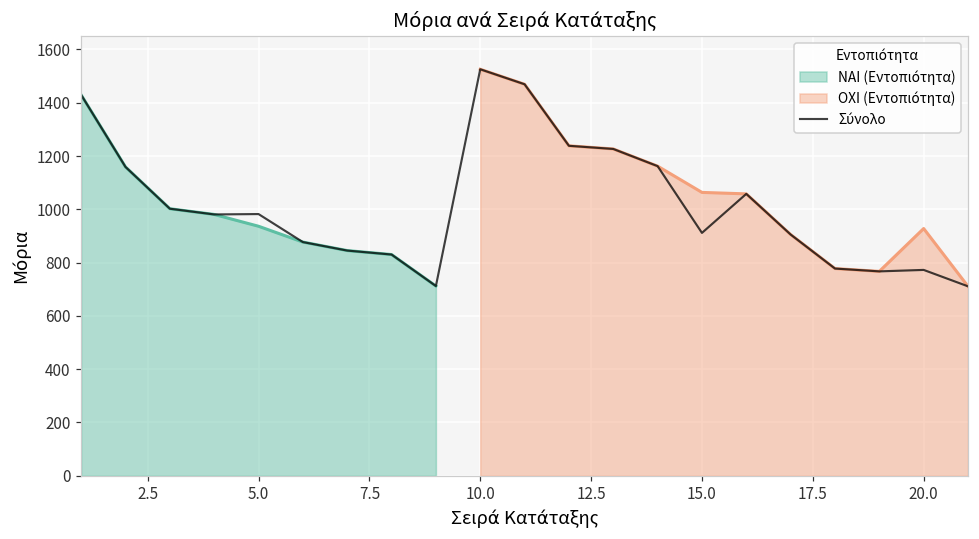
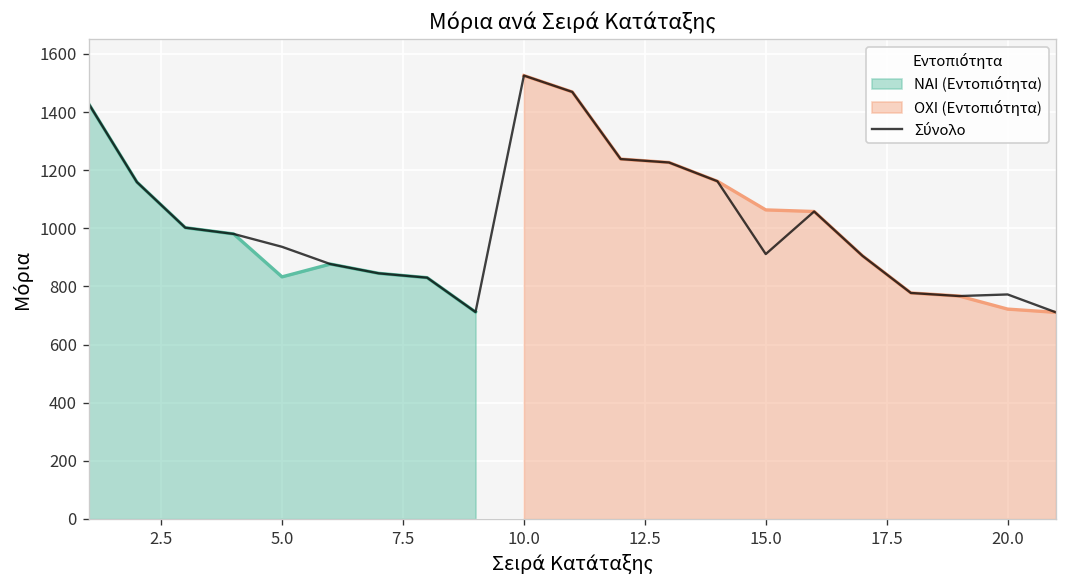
  {
    "NAI (Εντοπιότητα)": {
-     "5.0": 940
+     "5.0": 830
    },
    "OXI (Εντοπιότητα)": {
      "15.0": 1060,
-     "20.0": 930
+     "20.0": 720
    },
    "Σύνολο": {
-     "5.0": 980,
+     "5.0": 940,
      "15.0": 910,
      "20.0": 770
    }
  }
